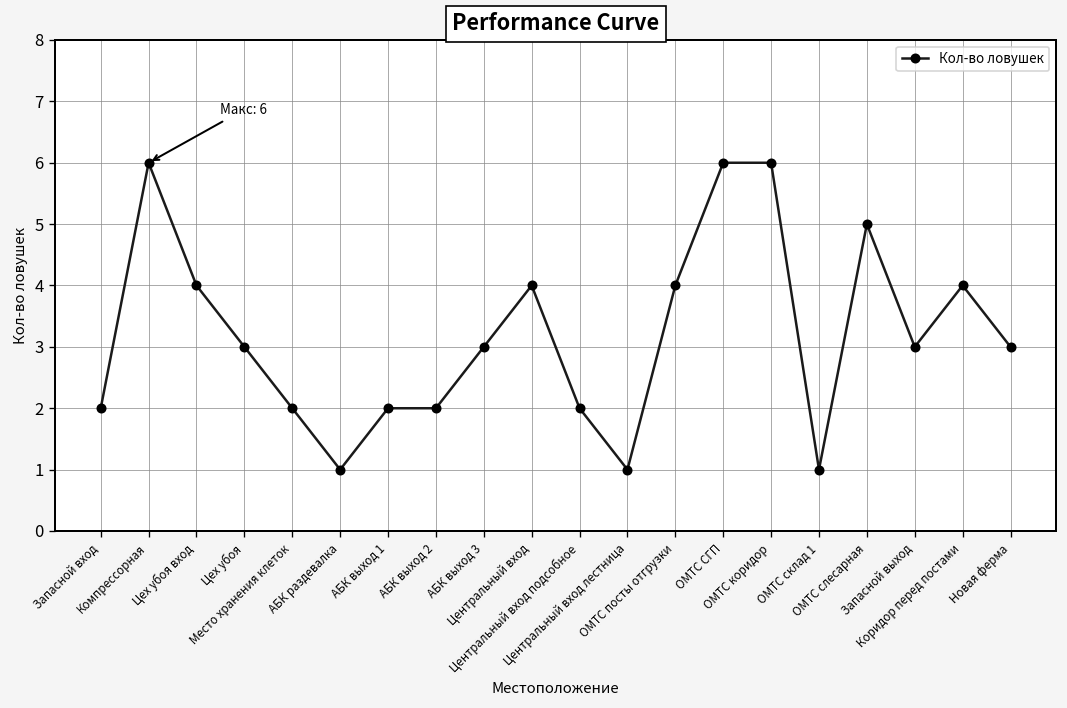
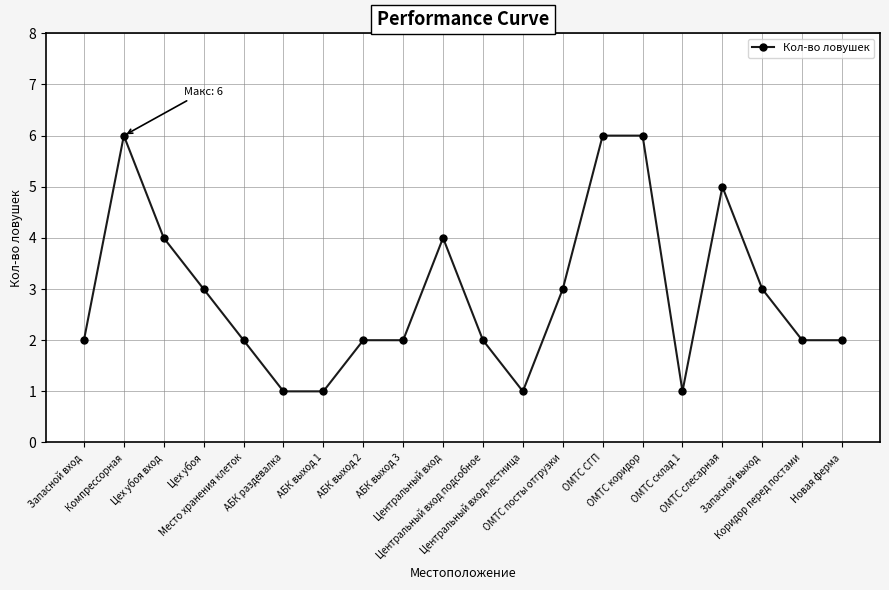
  {
    "Запасной вход": 2,
    "Цех убоя вход": 4,
    "Цех убоя": 3,
    "Место хранения клеток": 2,
    "АБК раздевалка": 1,
-   "АБК выход 1": 2,
+   "АБК выход 1": 1,
    "АБК выход 2": 2,
-   "АБК выход 3": 3,
+   "АБК выход 3": 2,
    "Центральный вход": 4,
    "Центральный вход подсобное": 2,
    "Центральный вход лестница": 1,
-   "ОМТС посты отгрузки": 4,
+   "ОМТС посты отгрузки": 3,
    "ОМТС СГП": 6,
    "ОМТС коридор": 6,
    "ОМТС склад 1": 1,
    "ОМТС слесарная": 5,
    "Запасной выход": 3,
-   "Коридор перед постами": 4,
-   "Новая ферма": 3
+   "Коридор перед постами": 2,
+   "Новая ферма": 2
  }
